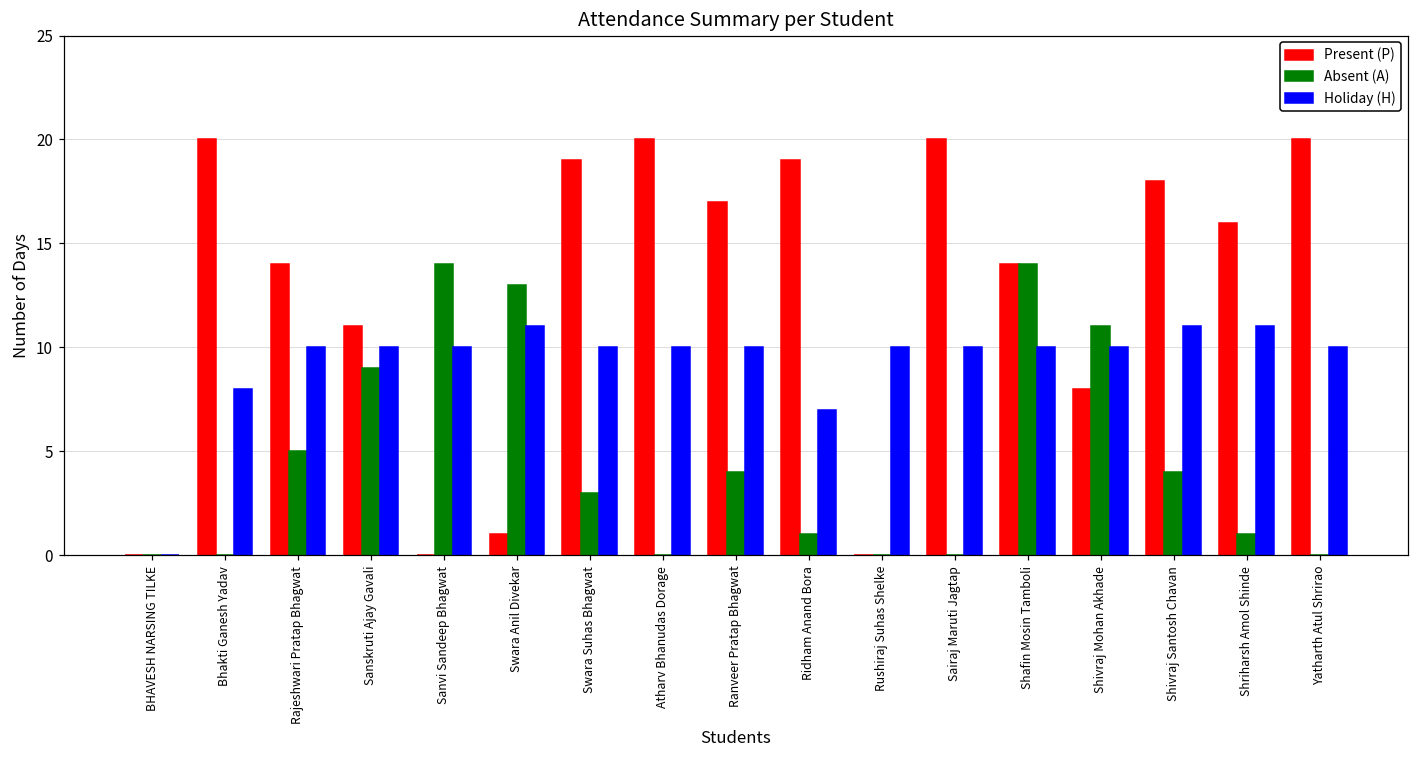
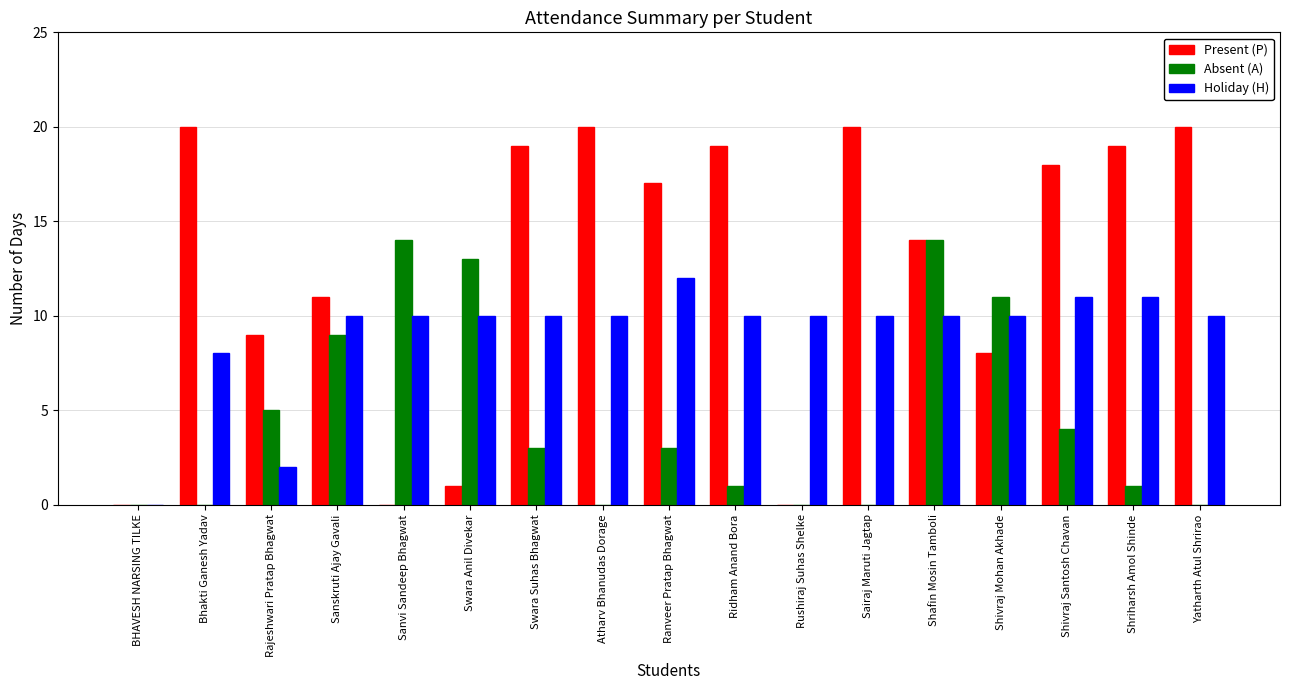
  {
    "Present (P)": {
      "BHAVESH NARSING TILKE": 0,
      "Bhakti Ganesh Yadav": 20,
-     "Rajeshwari Pratap Bhagwat": 14,
+     "Rajeshwari Pratap Bhagwat": 9,
      "Sanskruti Ajay Gavali": 11,
      "Sanvi Sandeep Bhagwat": 0,
      "Swara Anil Divekar": 1,
      "Swara Suhas Bhagwat": 19,
      "Atharv Bhanudas Dorage": 20,
      "Ranveer Pratap Bhagwat": 17,
      "Ridham Anand Bora": 19,
      "Rushiraj Suhas Shelke": 0,
      "Sairaj Maruti Jagtap": 20,
      "Shafin Mosin Tamboli": 14,
      "Shivraj Mohan Akhade": 8,
      "Shivraj Santosh Chavan": 18,
-     "Shriharsh Amol Shinde": 16,
+     "Shriharsh Amol Shinde": 19,
      "Yatharth Atul Shrirao": 20
    },
    "Absent (A)": {
      "BHAVESH NARSING TILKE": 0,
      "Bhakti Ganesh Yadav": 0,
      "Rajeshwari Pratap Bhagwat": 5,
      "Sanskruti Ajay Gavali": 9,
      "Sanvi Sandeep Bhagwat": 14,
      "Swara Anil Divekar": 13,
      "Swara Suhas Bhagwat": 3,
      "Atharv Bhanudas Dorage": 0,
-     "Ranveer Pratap Bhagwat": 4,
+     "Ranveer Pratap Bhagwat": 3,
      "Ridham Anand Bora": 1,
      "Rushiraj Suhas Shelke": 0,
      "Sairaj Maruti Jagtap": 0,
      "Shafin Mosin Tamboli": 14,
      "Shivraj Mohan Akhade": 11,
      "Shivraj Santosh Chavan": 4,
      "Shriharsh Amol Shinde": 1,
      "Yatharth Atul Shrirao": 0
    },
    "Holiday (H)": {
      "BHAVESH NARSING TILKE": 0,
      "Bhakti Ganesh Yadav": 8,
-     "Rajeshwari Pratap Bhagwat": 10,
+     "Rajeshwari Pratap Bhagwat": 2,
      "Sanskruti Ajay Gavali": 10,
      "Sanvi Sandeep Bhagwat": 10,
-     "Swara Anil Divekar": 11,
+     "Swara Anil Divekar": 10,
      "Swara Suhas Bhagwat": 10,
      "Atharv Bhanudas Dorage": 10,
-     "Ranveer Pratap Bhagwat": 10,
-     "Ridham Anand Bora": 7,
+     "Ranveer Pratap Bhagwat": 12,
+     "Ridham Anand Bora": 10,
      "Rushiraj Suhas Shelke": 10,
      "Sairaj Maruti Jagtap": 10,
      "Shafin Mosin Tamboli": 10,
      "Shivraj Mohan Akhade": 10,
      "Shivraj Santosh Chavan": 11,
      "Shriharsh Amol Shinde": 11,
      "Yatharth Atul Shrirao": 10
    }
  }
